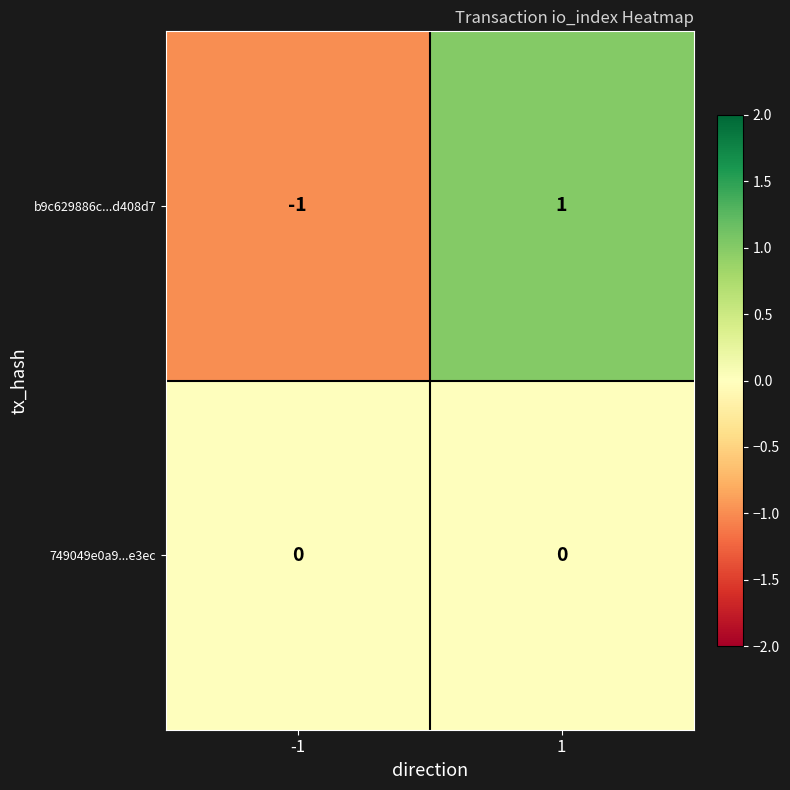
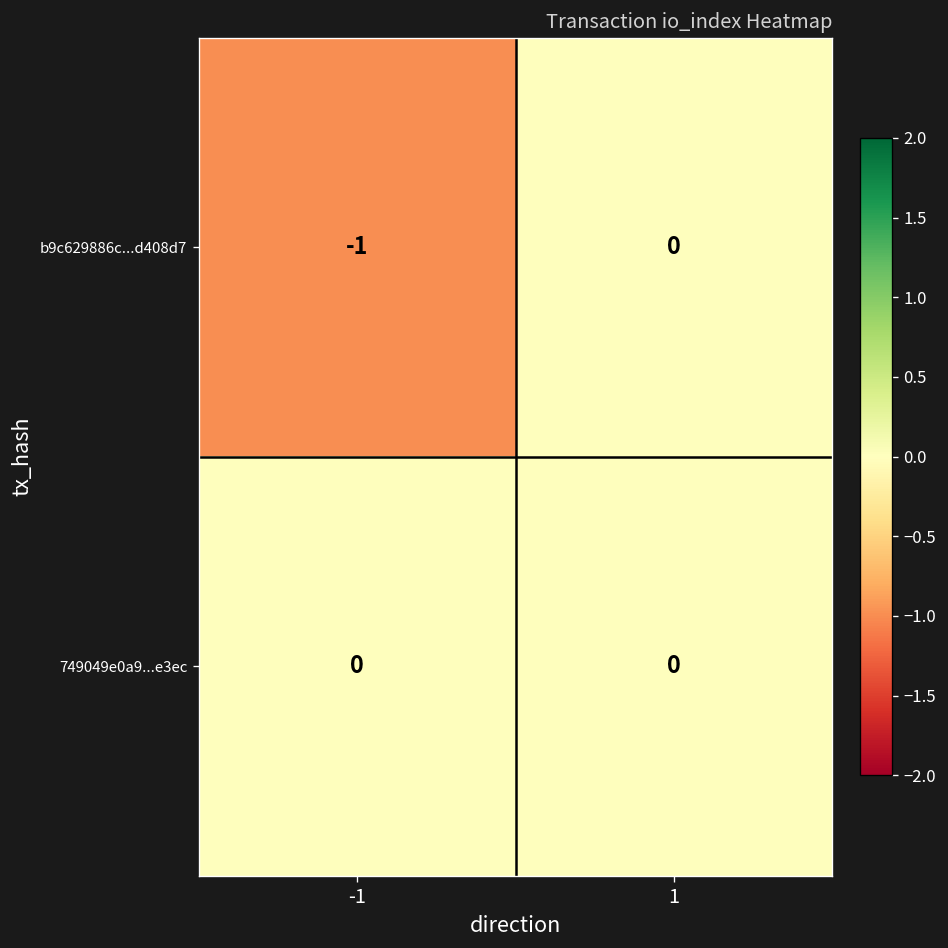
  {
    "b9c629886c...d408d7": {
      "-1": -1,
-     "1": 1
+     "1": 0
    },
    "749049e0a9...e3ec": {
      "-1": 0,
      "1": 0
    }
  }
